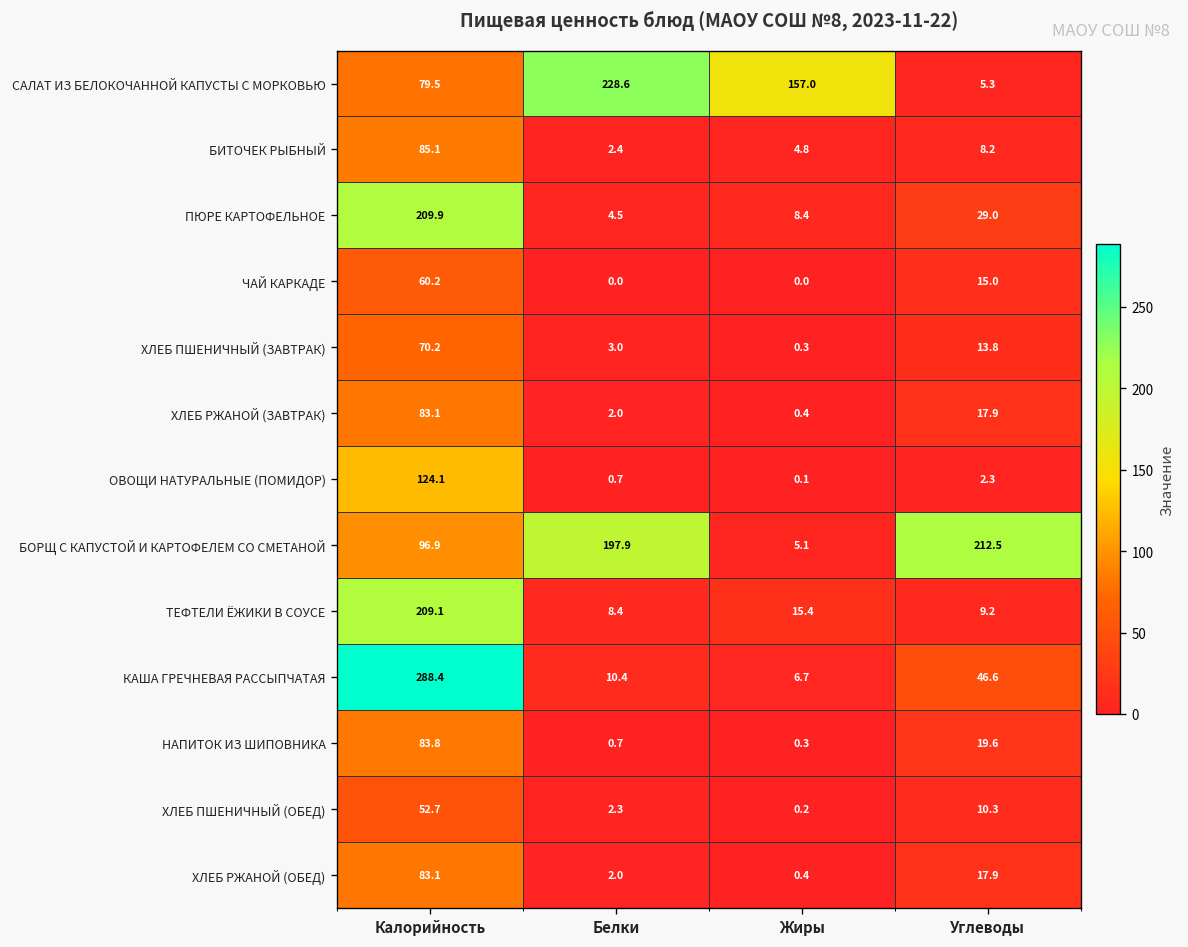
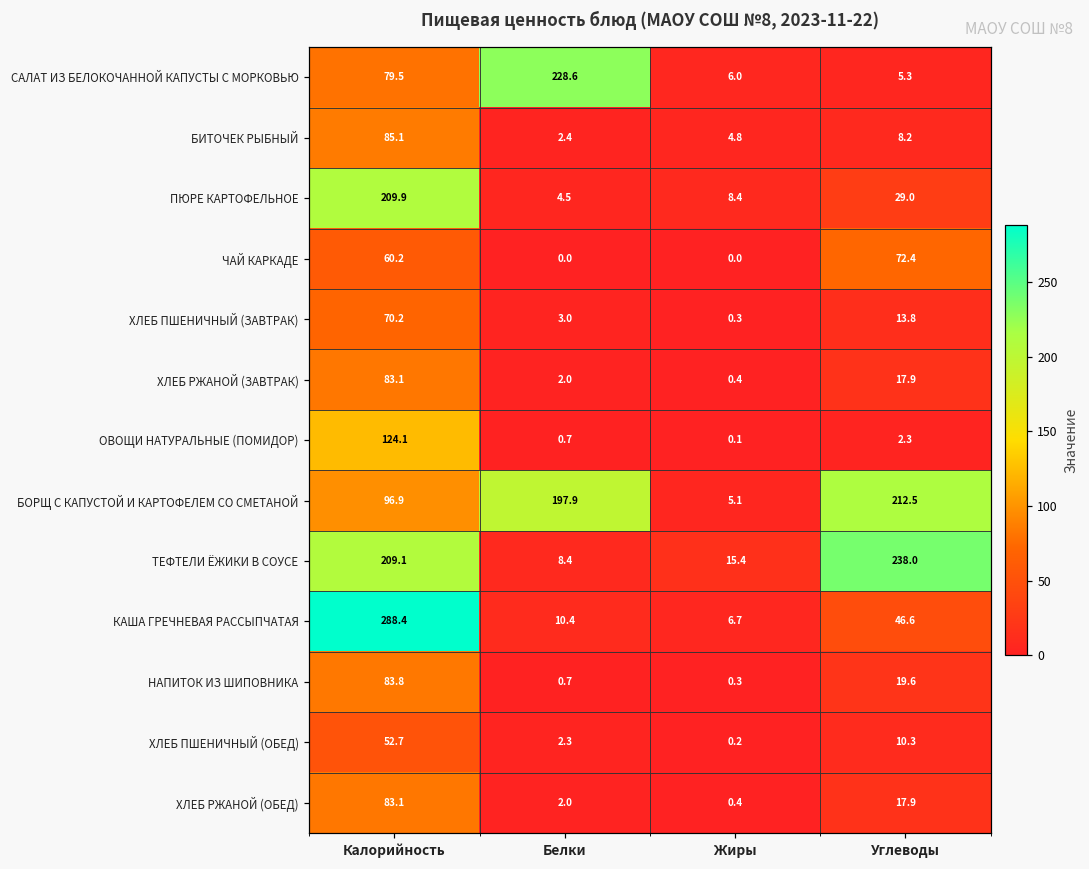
  {
    "САЛАТ ИЗ БЕЛОКОЧАННОЙ КАПУСТЫ С МОРКОВЬЮ": {
      "Калорийность": 79.5,
      "Белки": 228.6,
-     "Жиры": 157.0,
+     "Жиры": 6.0,
      "Углеводы": 5.3
    },
    "БИТОЧЕК РЫБНЫЙ": {
      "Калорийность": 85.1,
      "Белки": 2.4,
      "Жиры": 4.8,
      "Углеводы": 8.2
    },
    "ПЮРЕ КАРТОФЕЛЬНОЕ": {
      "Калорийность": 209.9,
      "Белки": 4.5,
      "Жиры": 8.4,
      "Углеводы": 29.0
    },
    "ЧАЙ КАРКАДЕ": {
      "Калорийность": 60.2,
      "Белки": 0.0,
      "Жиры": 0.0,
-     "Углеводы": 15.0
+     "Углеводы": 72.4
    },
    "ХЛЕБ ПШЕНИЧНЫЙ (ЗАВТРАК)": {
      "Калорийность": 70.2,
      "Белки": 3.0,
      "Жиры": 0.3,
      "Углеводы": 13.8
    },
    "ХЛЕБ РЖАНОЙ (ЗАВТРАК)": {
      "Калорийность": 83.1,
      "Белки": 2.0,
      "Жиры": 0.4,
      "Углеводы": 17.9
    },
    "ОВОЩИ НАТУРАЛЬНЫЕ (ПОМИДОР)": {
      "Калорийность": 124.1,
      "Белки": 0.7,
      "Жиры": 0.1,
      "Углеводы": 2.3
    },
    "БОРЩ С КАПУСТОЙ И КАРТОФЕЛЕМ СО СМЕТАНОЙ": {
      "Калорийность": 96.9,
      "Белки": 197.9,
      "Жиры": 5.1,
      "Углеводы": 212.5
    },
    "ТЕФТЕЛИ ЁЖИКИ В СОУСЕ": {
      "Калорийность": 209.1,
      "Белки": 8.4,
      "Жиры": 15.4,
-     "Углеводы": 9.2
+     "Углеводы": 238.0
    },
    "КАША ГРЕЧНЕВАЯ РАССЫПЧАТАЯ": {
      "Калорийность": 288.4,
      "Белки": 10.4,
      "Жиры": 6.7,
      "Углеводы": 46.6
    },
    "НАПИТОК ИЗ ШИПОВНИКА": {
      "Калорийность": 83.8,
      "Белки": 0.7,
      "Жиры": 0.3,
      "Углеводы": 19.6
    },
    "ХЛЕБ ПШЕНИЧНЫЙ (ОБЕД)": {
      "Калорийность": 52.7,
      "Белки": 2.3,
      "Жиры": 0.2,
      "Углеводы": 10.3
    },
    "ХЛЕБ РЖАНОЙ (ОБЕД)": {
      "Калорийность": 83.1,
      "Белки": 2.0,
      "Жиры": 0.4,
      "Углеводы": 17.9
    }
  }
